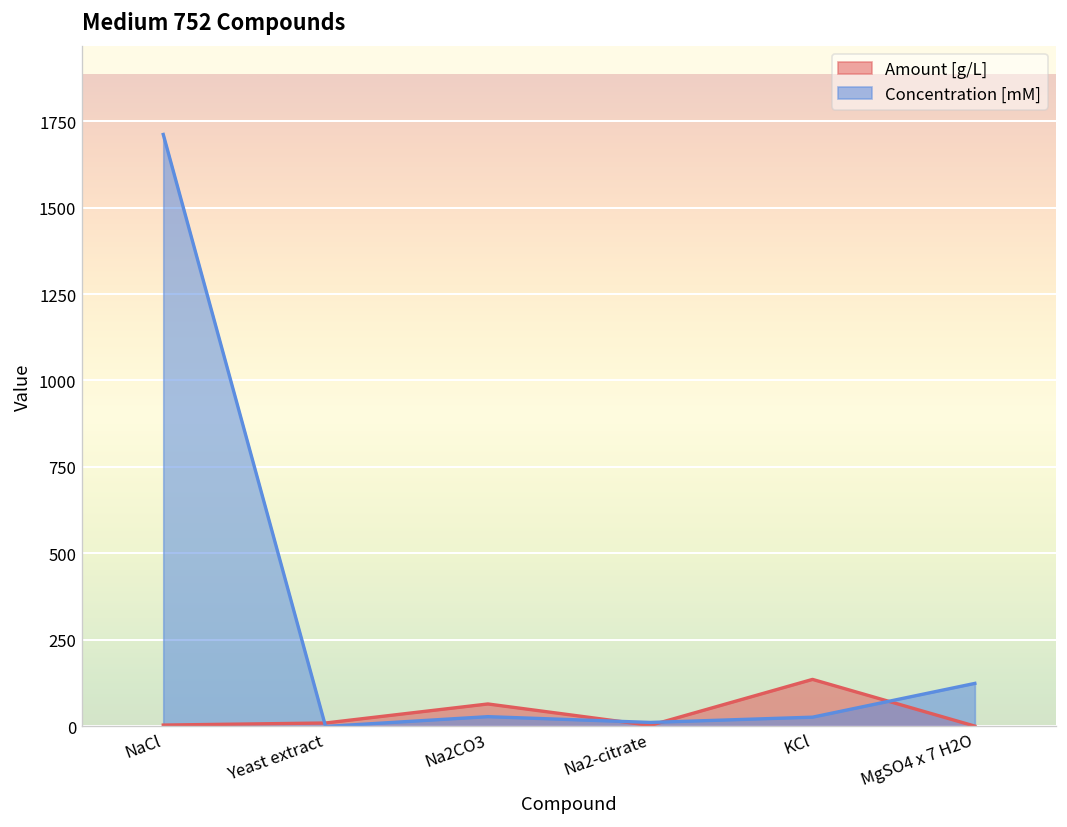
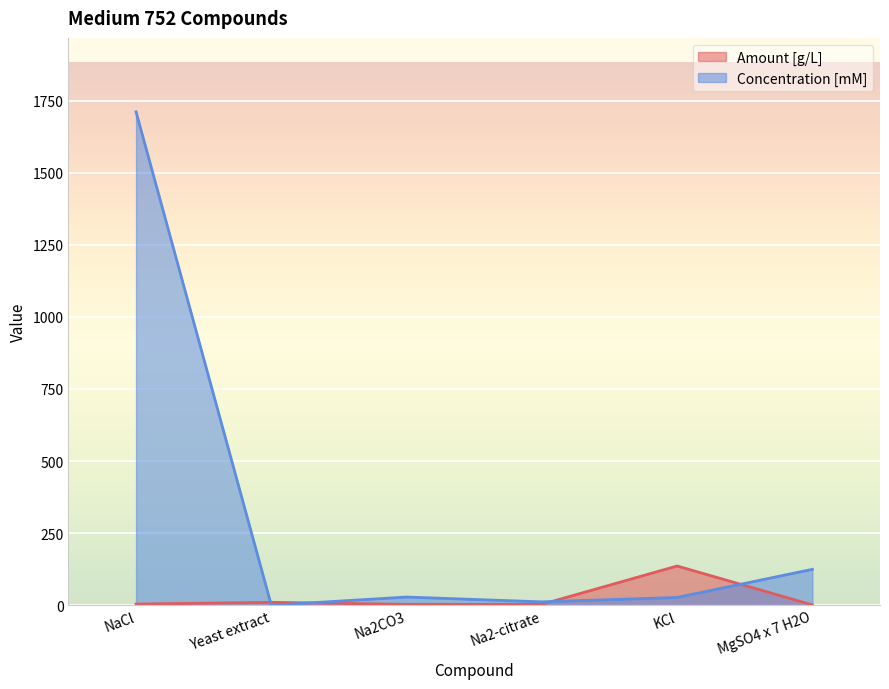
  {
    "Amount [g/L]": {
      "NaCl": 0,
      "Yeast extract": 10,
-     "Na2CO3": 70,
+     "Na2CO3": 0,
      "KCl": 140,
      "MgSO4 x 7 H2O": 0
    },
    "Concentration [mM]": {
      "NaCl": 1710,
      "Yeast extract": 0,
      "Na2CO3": 30,
      "KCl": 30,
      "MgSO4 x 7 H2O": 120
    }
  }
